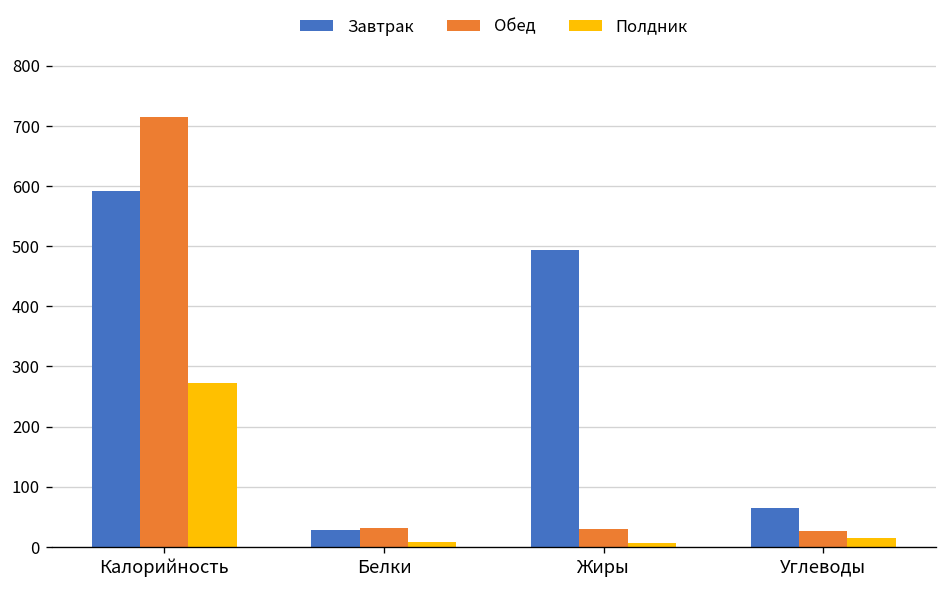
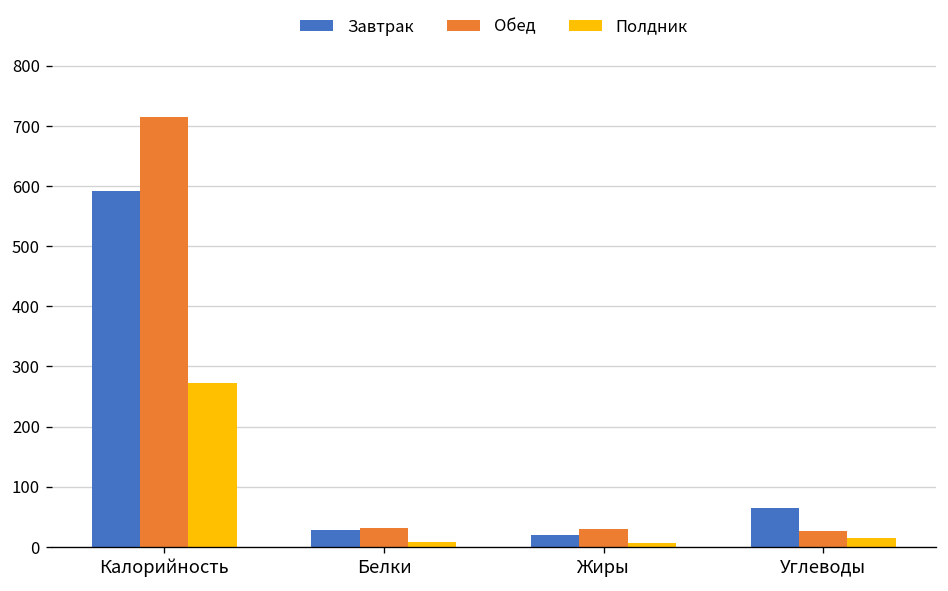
  {
    "Завтрак": {
      "Калорийность": 590,
      "Белки": 30,
-     "Жиры": 490,
+     "Жиры": 20,
      "Углеводы": 60
    },
    "Обед": {
      "Калорийность": 710,
      "Белки": 30,
      "Жиры": 30,
      "Углеводы": 30
    },
    "Полдник": {
      "Калорийность": 270,
      "Белки": 10,
      "Жиры": 10,
      "Углеводы": 10
    }
  }
